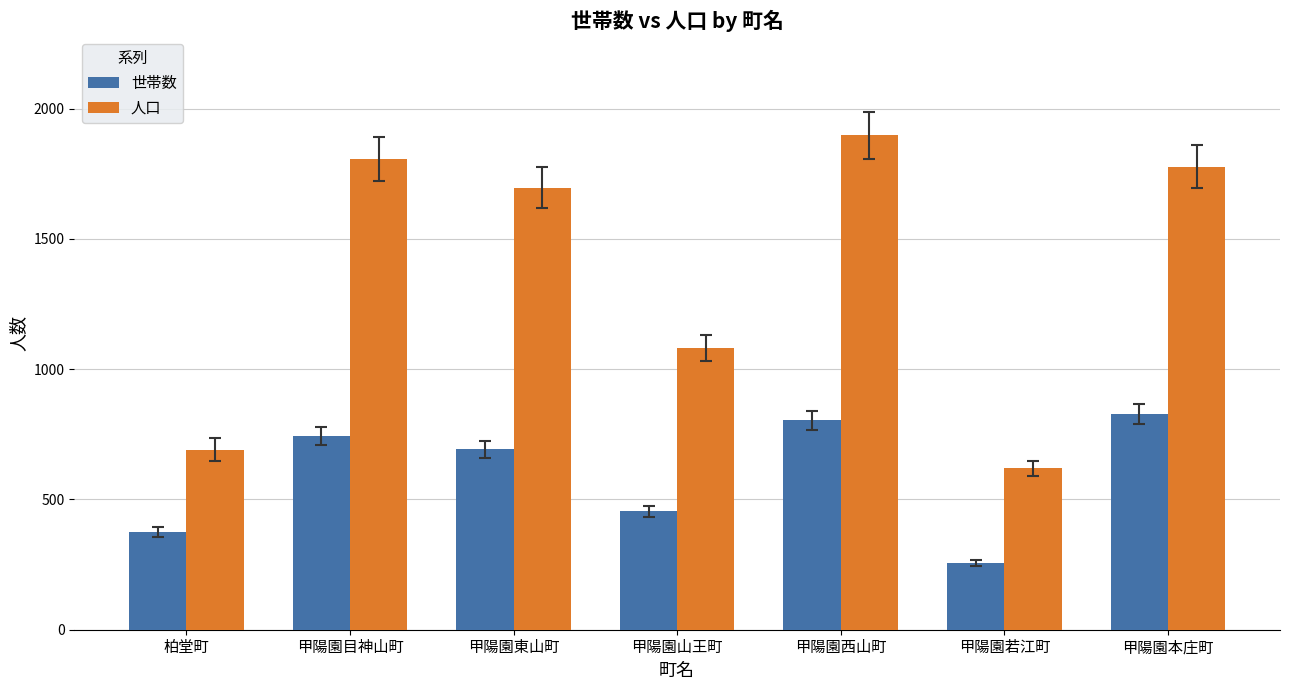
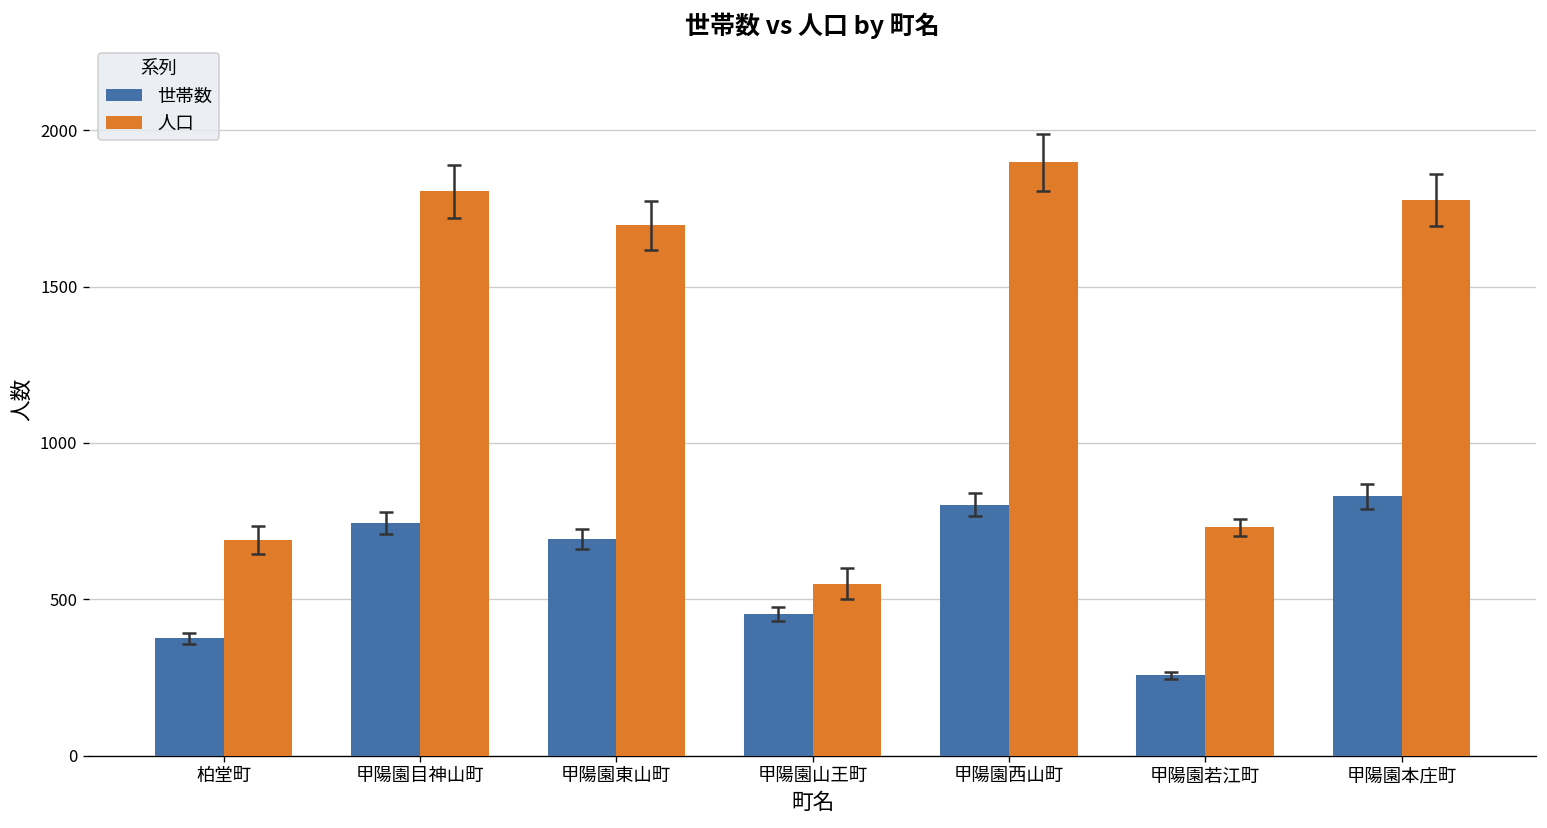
  {
    "人口": {
      "柏堂町": 690,
      "甲陽園目神山町": 1810,
      "甲陽園東山町": 1700,
-     "甲陽園山王町": 1080,
+     "甲陽園山王町": 550,
      "甲陽園西山町": 1900,
-     "甲陽園若江町": 620,
+     "甲陽園若江町": 730,
      "甲陽園本庄町": 1780
    }
  }
